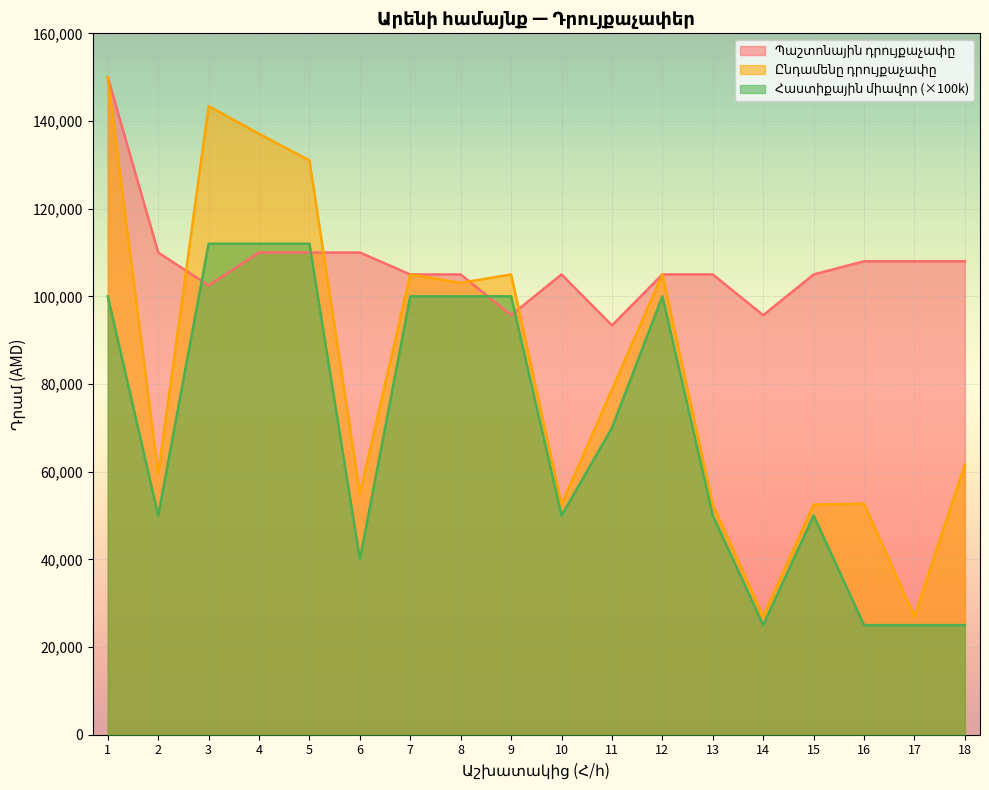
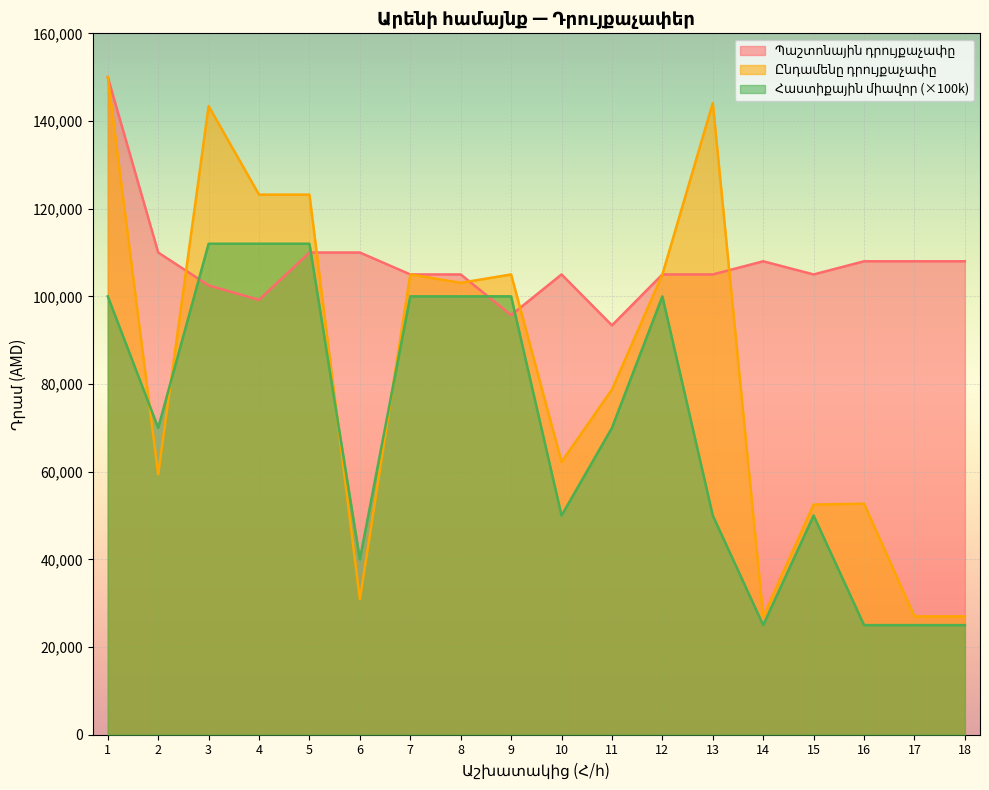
  {
    "Պաշտոնային դրույքաչափը": {
      "2": "110,000",
      "3": "102,000",
-     "4": "110,000",
+     "4": "99,000",
      "5": "110,000",
      "6": "110,000",
      "8": "105,000",
      "9": "96,000",
      "10": "105,000",
      "11": "93,000",
      "13": "105,000",
-     "14": "96,000",
+     "14": "108,000",
      "15": "105,000",
      "16": "108,000",
      "17": "108,000",
      "18": "108,000"
    },
    "Ընդամենը դրույքաչափը": {
      "2": "59,000",
      "3": "143,000",
-     "4": "137,000",
-     "5": "131,000",
-     "6": "55,000",
+     "4": "123,000",
+     "5": "123,000",
+     "6": "31,000",
      "8": "103,000",
      "9": "105,000",
-     "10": "53,000",
+     "10": "62,000",
      "11": "79,000",
-     "13": "53,000",
+     "13": "144,000",
      "14": "27,000",
      "15": "53,000",
      "16": "53,000",
      "17": "27,000",
-     "18": "62,000"
+     "18": "27,000"
    },
    "Հաստիքային միավոր (×100k)": {
      "1": "100,000",
-     "2": "50,000",
+     "2": "70,000",
      "3": "112,000",
      "4": "112,000",
      "5": "112,000",
      "6": "40,000",
      "7": "100,000",
      "8": "100,000",
      "9": "100,000",
      "10": "50,000",
      "11": "70,000",
      "12": "100,000",
      "13": "50,000",
      "14": "25,000",
      "15": "50,000",
      "16": "25,000",
      "17": "25,000",
      "18": "25,000"
    }
  }
